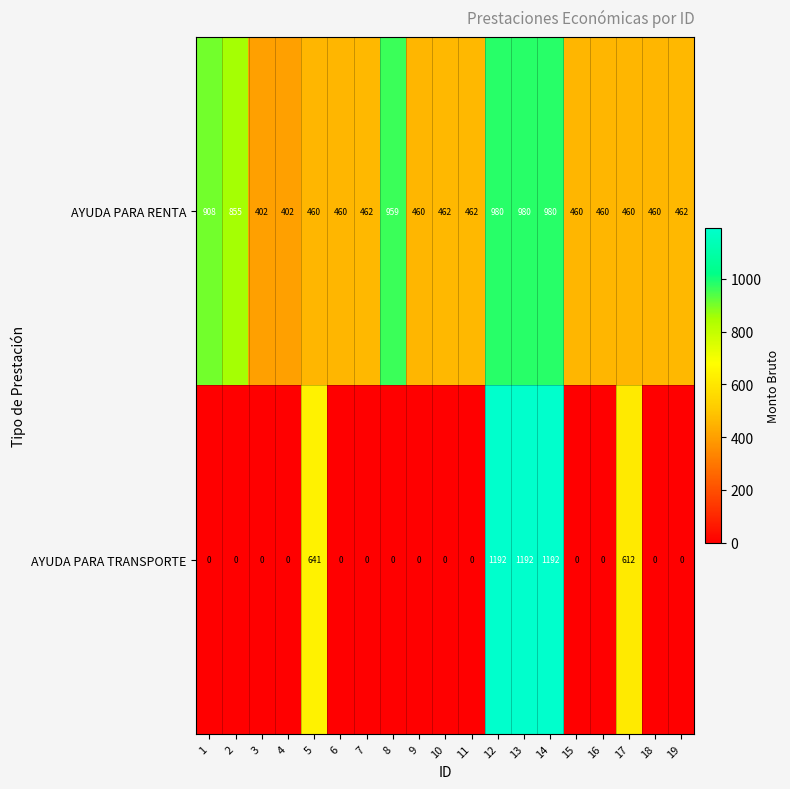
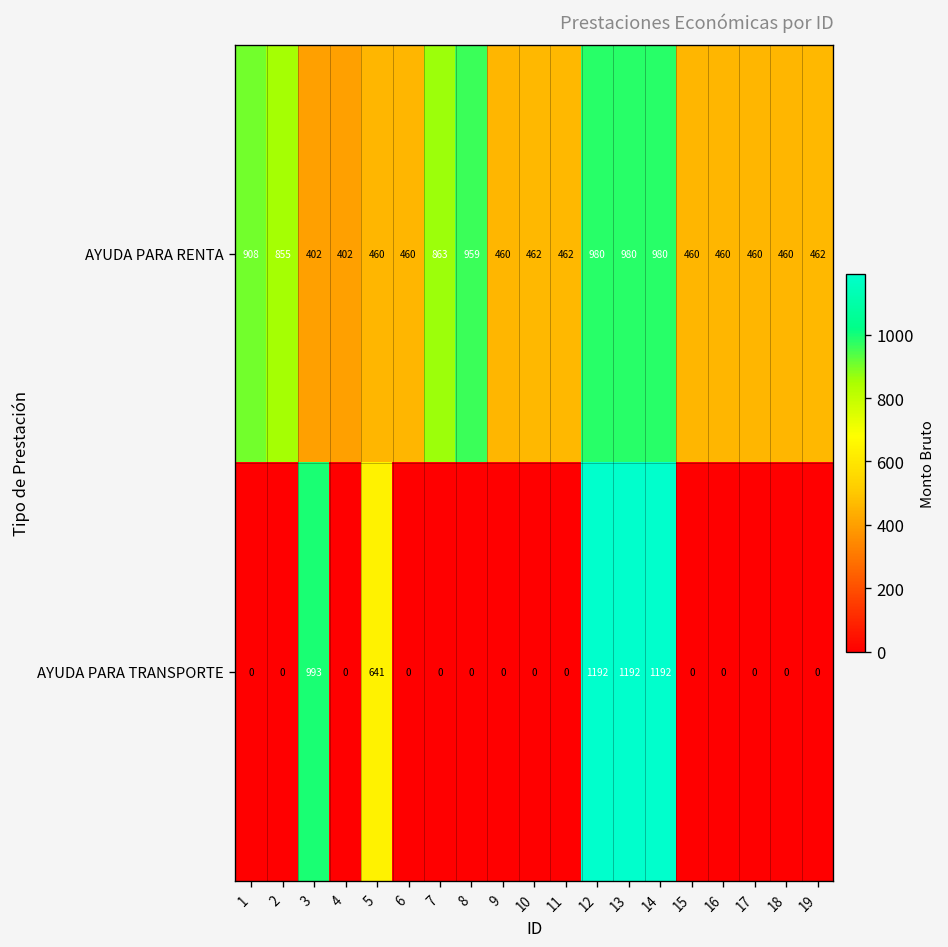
  {
    "AYUDA PARA RENTA": {
      "1": 908,
      "2": 855,
      "3": 402,
      "4": 402,
      "5": 460,
      "6": 460,
-     "7": 462,
+     "7": 863,
      "8": 959,
      "9": 460,
      "10": 462,
      "11": 462,
      "12": 980,
      "13": 980,
      "14": 980,
      "15": 460,
      "16": 460,
      "17": 460,
      "18": 460,
      "19": 462
    },
    "AYUDA PARA TRANSPORTE": {
      "1": 0,
      "2": 0,
-     "3": 0,
+     "3": 993,
      "4": 0,
      "5": 641,
      "6": 0,
      "7": 0,
      "8": 0,
      "9": 0,
      "10": 0,
      "11": 0,
      "12": 1192,
      "13": 1192,
      "14": 1192,
      "15": 0,
      "16": 0,
-     "17": 612,
+     "17": 0,
      "18": 0,
      "19": 0
    }
  }
